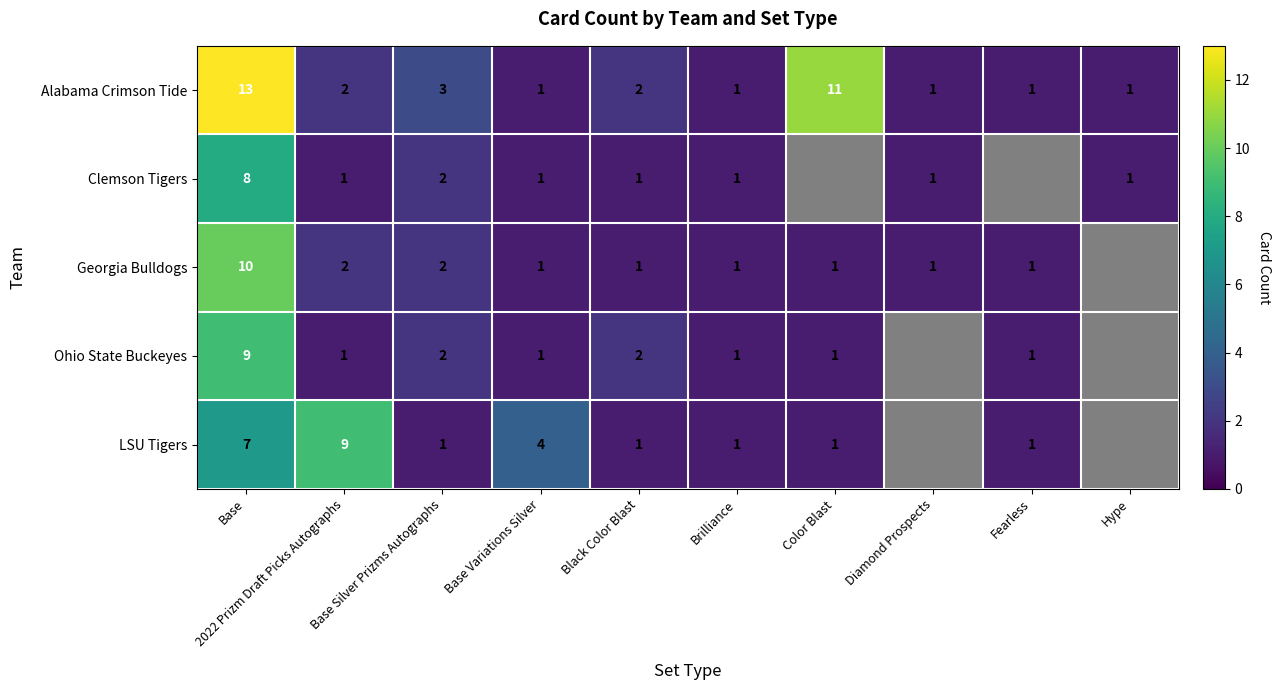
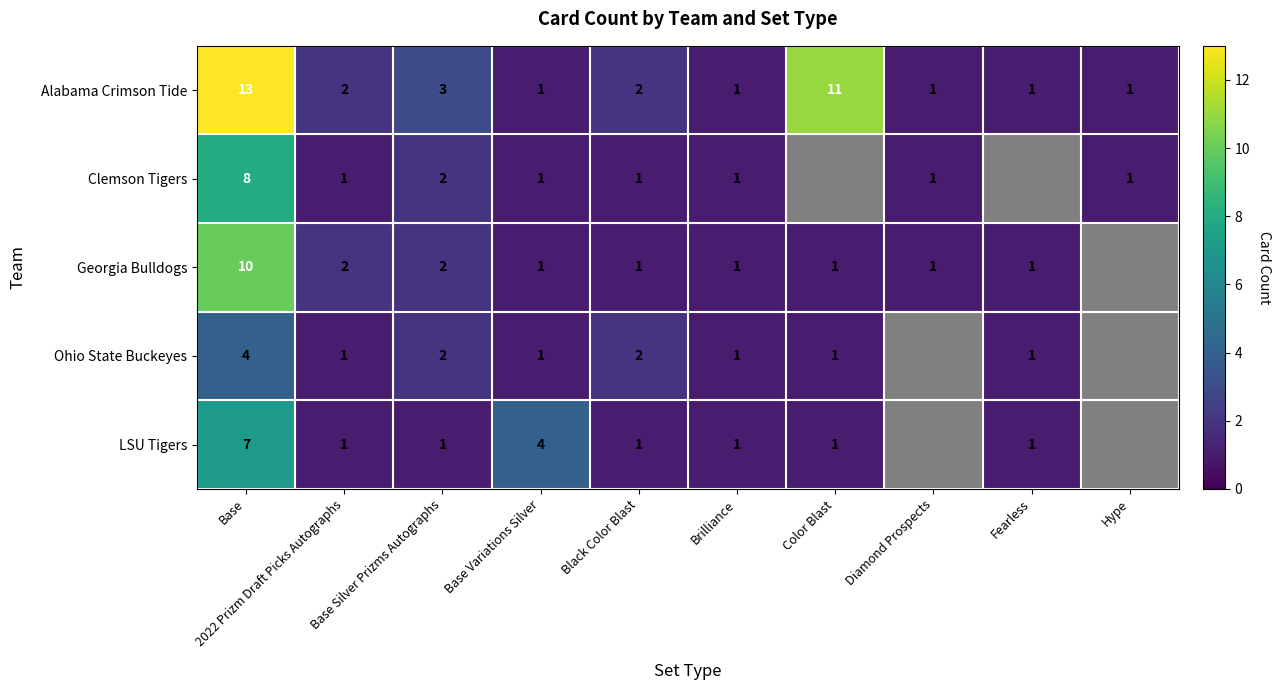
  {
    "Alabama Crimson Tide": {
      "Base": 13,
      "2022 Prizm Draft Picks Autographs": 2,
      "Base Silver Prizms Autographs": 3,
      "Base Variations Silver": 1,
      "Black Color Blast": 2,
      "Brilliance": 1,
      "Color Blast": 11,
      "Diamond Prospects": 1,
      "Fearless": 1,
      "Hype": 1
    },
    "Clemson Tigers": {
      "Base": 8,
      "2022 Prizm Draft Picks Autographs": 1,
      "Base Silver Prizms Autographs": 2,
      "Base Variations Silver": 1,
      "Black Color Blast": 1,
      "Brilliance": 1,
      "Diamond Prospects": 1,
      "Hype": 1
    },
    "Georgia Bulldogs": {
      "Base": 10,
      "2022 Prizm Draft Picks Autographs": 2,
      "Base Silver Prizms Autographs": 2,
      "Base Variations Silver": 1,
      "Black Color Blast": 1,
      "Brilliance": 1,
      "Color Blast": 1,
      "Diamond Prospects": 1,
      "Fearless": 1
    },
    "Ohio State Buckeyes": {
-     "Base": 9,
+     "Base": 4,
      "2022 Prizm Draft Picks Autographs": 1,
      "Base Silver Prizms Autographs": 2,
      "Base Variations Silver": 1,
      "Black Color Blast": 2,
      "Brilliance": 1,
      "Color Blast": 1,
      "Fearless": 1
    },
    "LSU Tigers": {
      "Base": 7,
-     "2022 Prizm Draft Picks Autographs": 9,
+     "2022 Prizm Draft Picks Autographs": 1,
      "Base Silver Prizms Autographs": 1,
      "Base Variations Silver": 4,
      "Black Color Blast": 1,
      "Brilliance": 1,
      "Color Blast": 1,
      "Fearless": 1
    }
  }
